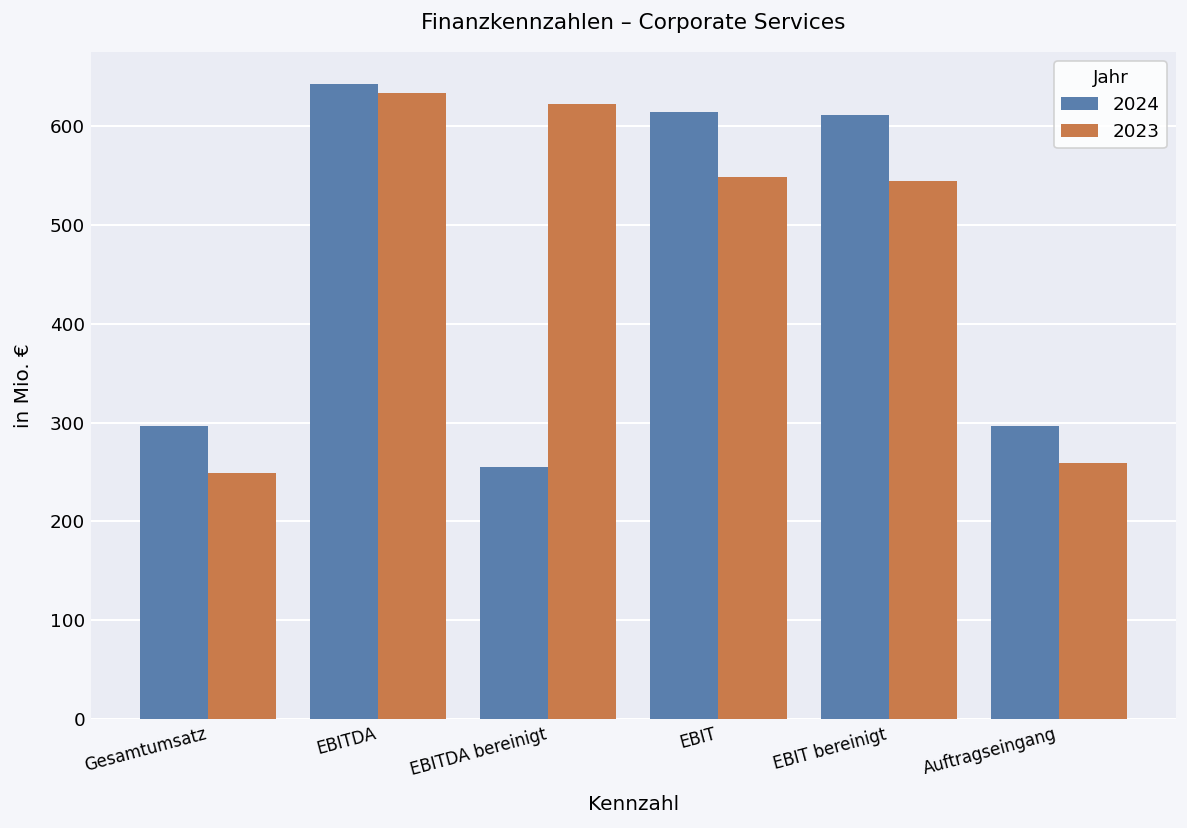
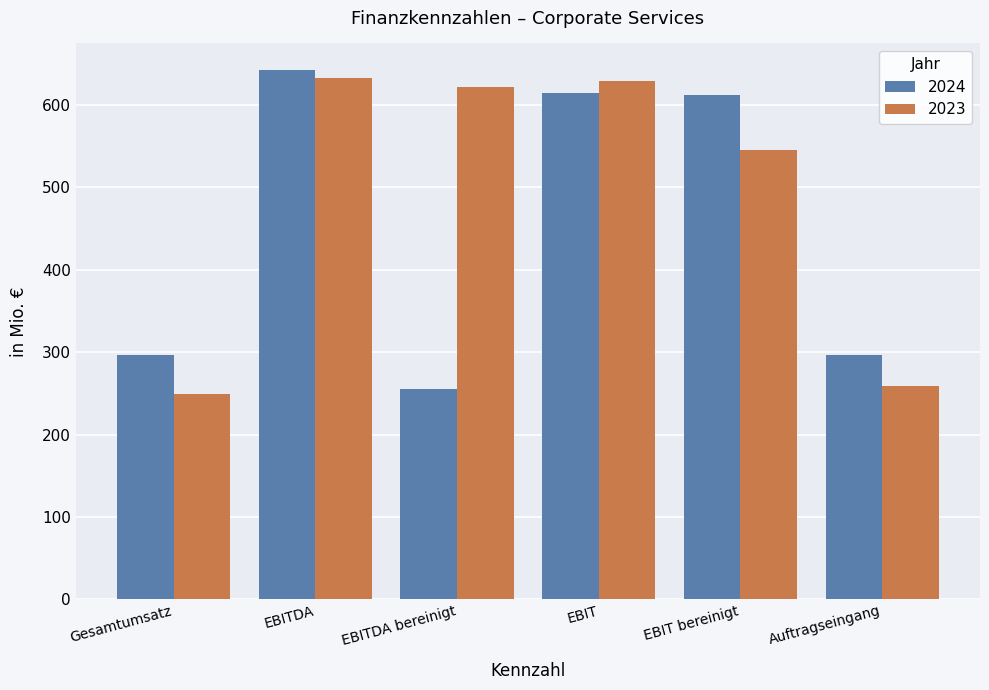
  {
    "2024": {
      "Gesamtumsatz": 300,
      "EBITDA": 640,
      "EBITDA bereinigt": 260,
      "EBIT": 610,
      "EBIT bereinigt": 610,
      "Auftragseingang": 300
    },
    "2023": {
      "Gesamtumsatz": 250,
      "EBITDA": 630,
      "EBITDA bereinigt": 620,
-     "EBIT": 550,
+     "EBIT": 630,
      "EBIT bereinigt": 540,
      "Auftragseingang": 260
    }
  }
